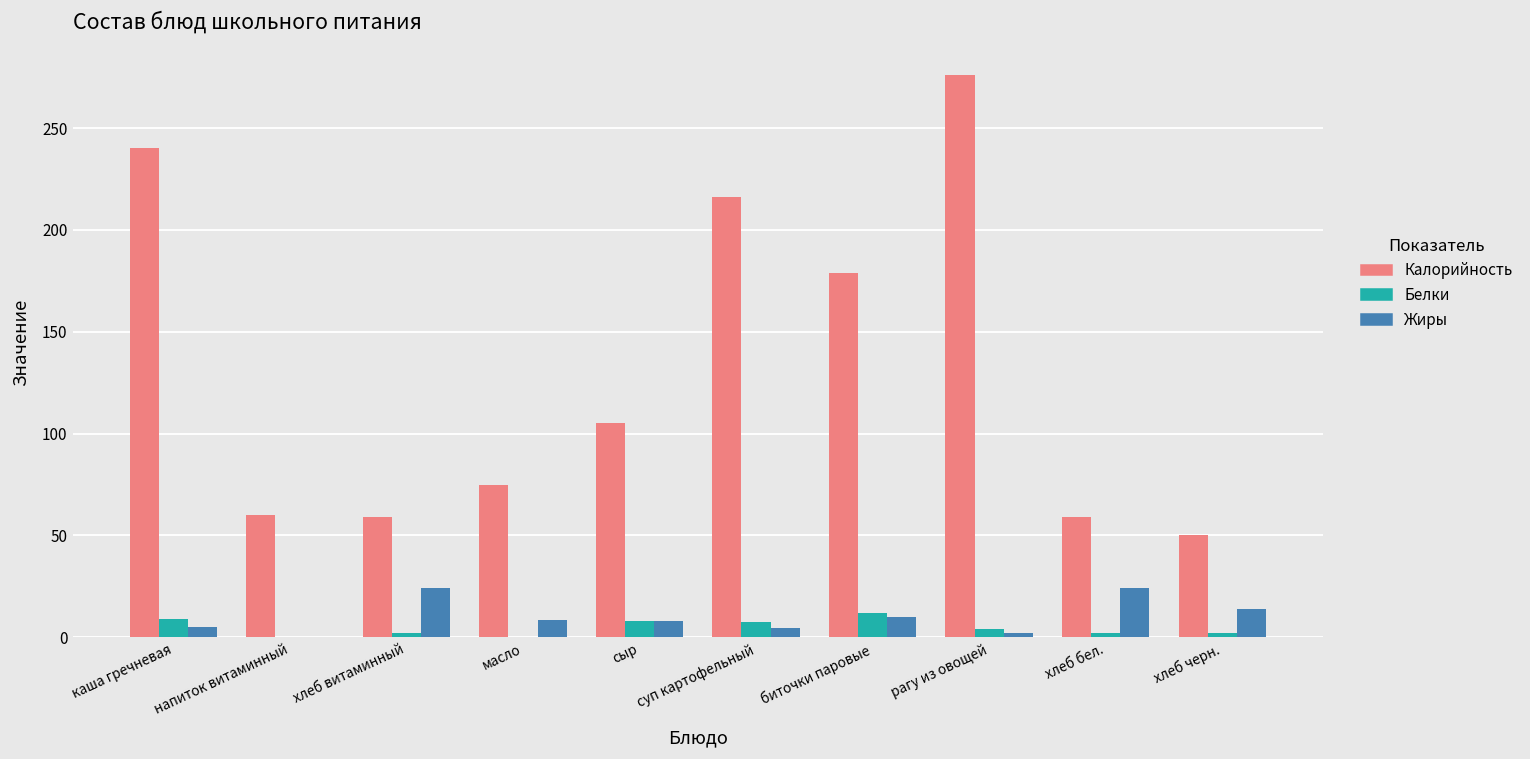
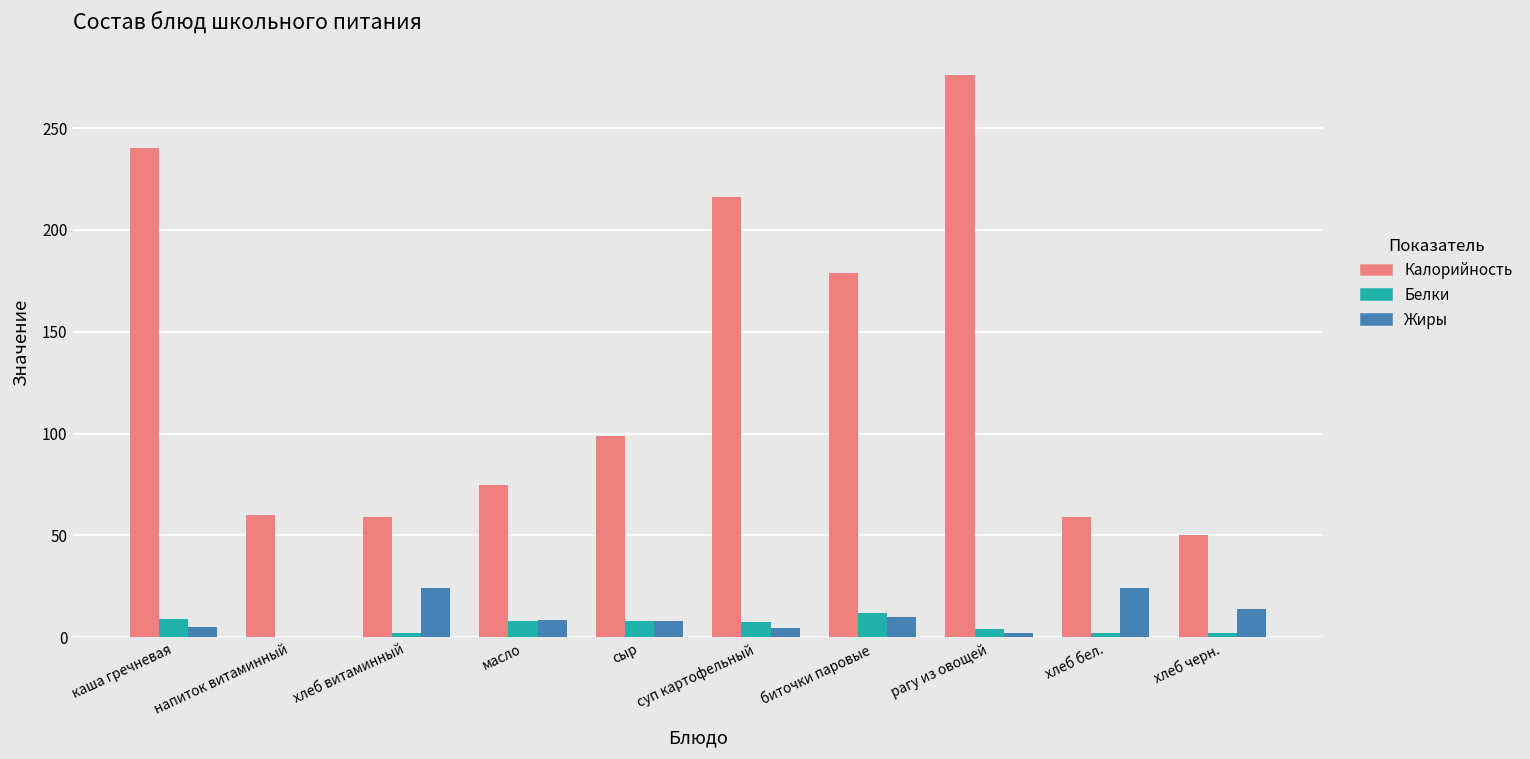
  {
    "Калорийность": {
      "каша гречневая": 240,
      "напиток витаминный": 60,
      "хлеб витаминный": 59,
      "масло": 75,
-     "сыр": 105,
+     "сыр": 99,
      "суп картофельный": 216,
      "биточки паровые": 179,
      "рагу из овощей": 276,
      "хлеб бел.": 59,
      "хлеб черн.": 50
    },
    "Белки": {
      "каша гречневая": 9,
      "напиток витаминный": 0,
      "хлеб витаминный": 2,
-     "масло": 0,
+     "масло": 8,
      "сыр": 8,
      "суп картофельный": 7,
      "биточки паровые": 12,
      "рагу из овощей": 4,
      "хлеб бел.": 2,
      "хлеб черн.": 2
    },
    "Жиры": {
      "каша гречневая": 5,
      "напиток витаминный": 0,
      "хлеб витаминный": 24,
      "масло": 8,
      "сыр": 8,
      "суп картофельный": 4,
      "биточки паровые": 10,
      "рагу из овощей": 2,
      "хлеб бел.": 24,
      "хлеб черн.": 14
    }
  }
